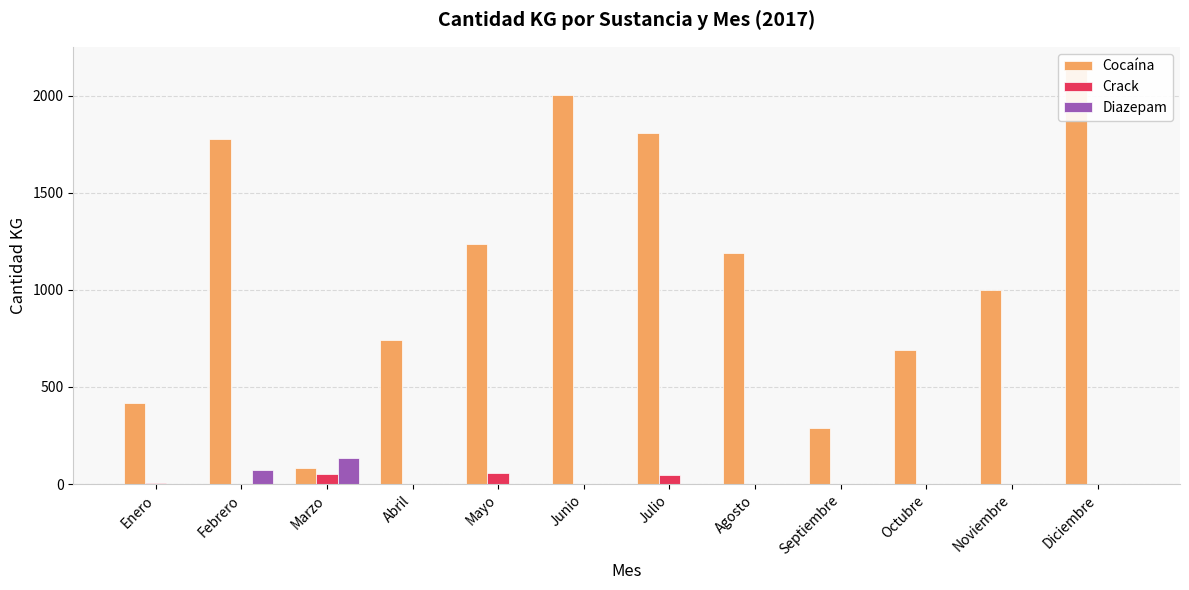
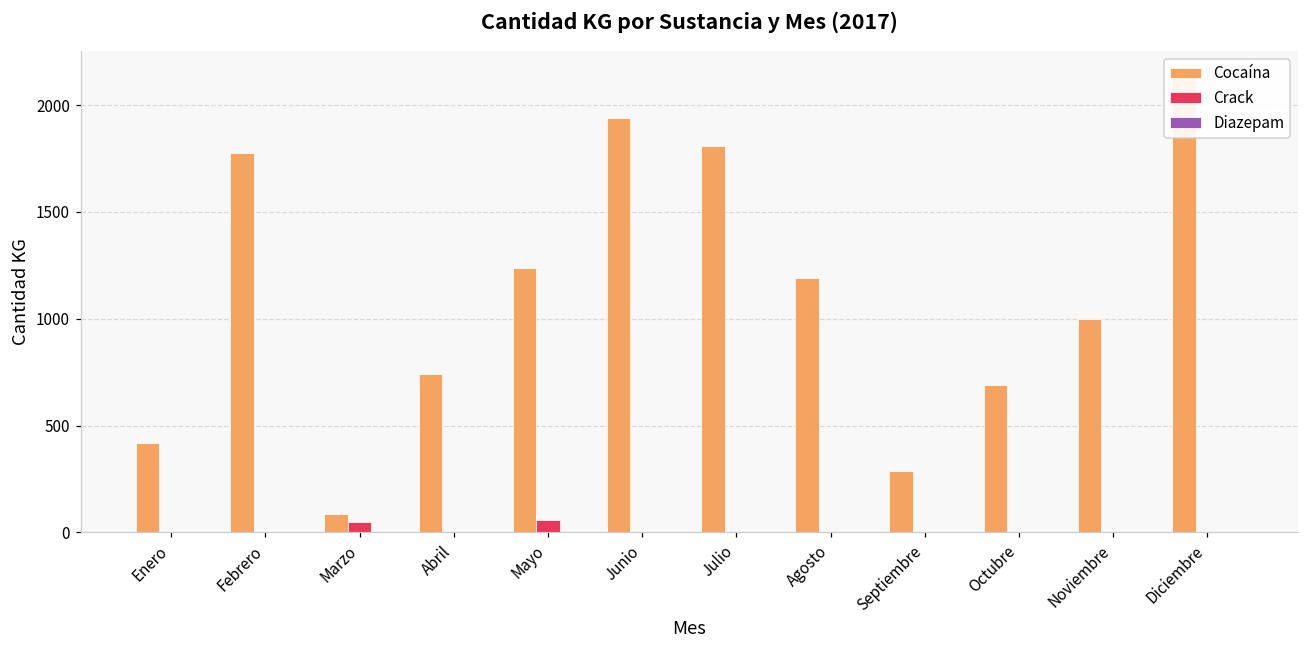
  {
    "Cocaína": {
      "Enero": 420,
      "Febrero": 1770,
      "Marzo": 80,
      "Abril": 740,
      "Mayo": 1240,
-     "Junio": 2000,
+     "Junio": 1940,
      "Julio": 1810,
      "Agosto": 1190,
      "Septiembre": 290,
      "Octubre": 690,
      "Noviembre": 1000
    },
    "Crack": {
      "Marzo": 50,
      "Mayo": 60,
-     "Julio": 50
+     "Julio": 0
    },
    "Diazepam": {
-     "Febrero": 70,
-     "Marzo": 140,
+     "Febrero": 0,
+     "Marzo": 0,
      "Abril": 0,
      "Mayo": 0,
      "Junio": 0,
      "Julio": 0,
      "Agosto": 0,
      "Septiembre": 0,
      "Octubre": 0,
      "Noviembre": 0,
      "Diciembre": 0
    }
  }
